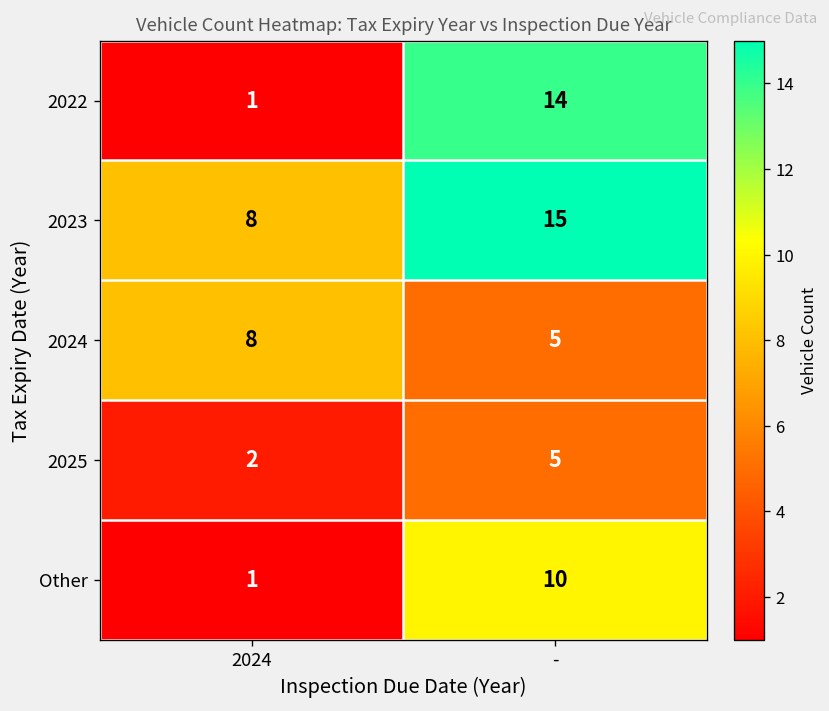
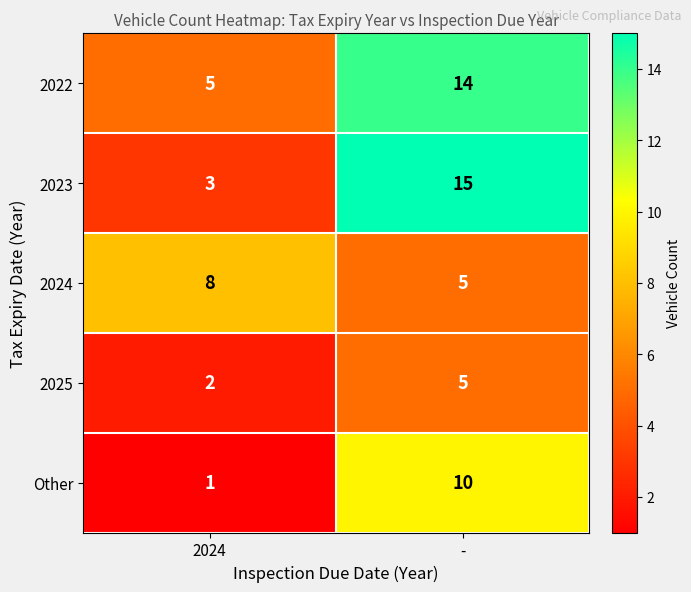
  {
    "2022": {
-     "2024": 1,
+     "2024": 5,
      "-": 14
    },
    "2023": {
-     "2024": 8,
+     "2024": 3,
      "-": 15
    },
    "2024": {
      "2024": 8,
      "-": 5
    },
    "2025": {
      "2024": 2,
      "-": 5
    },
    "Other": {
      "2024": 1,
      "-": 10
    }
  }
